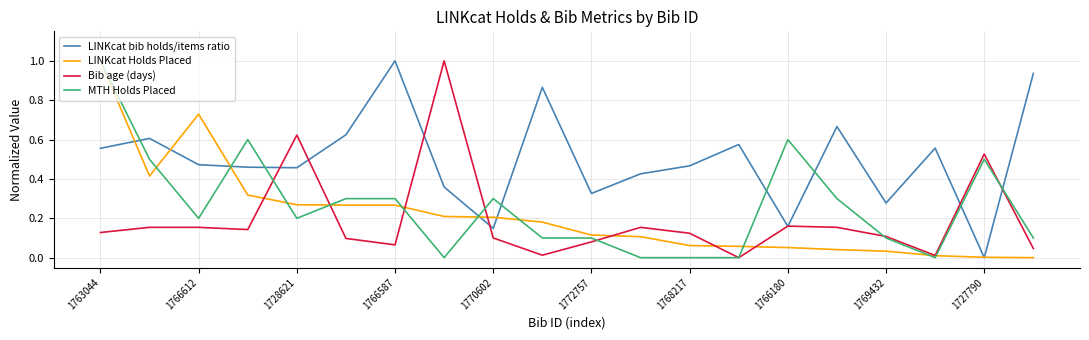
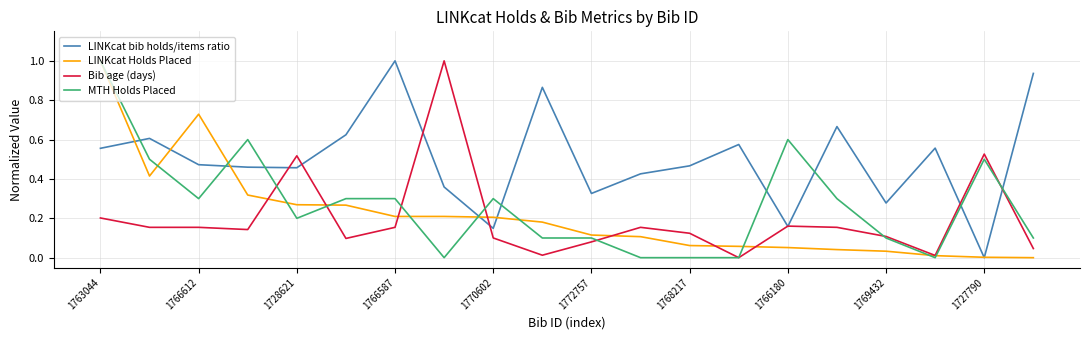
  {
    "LINKcat bib holds/items ratio": {
      "1763044": 0.56,
      "1766612": 0.47,
      "1728621": 0.46,
      "1766587": 1.00,
      "1770602": 0.15,
      "1772757": 0.33,
      "1768217": 0.47,
      "1769432": 0.28
    },
    "LINKcat Holds Placed": {
      "1766612": 0.73,
      "1728621": 0.27,
-     "1766587": 0.27,
+     "1766587": 0.21,
      "1770602": 0.21,
      "1772757": 0.11,
      "1768217": 0.06,
      "1766180": 0.05,
      "1769432": 0.03
    },
    "Bib age (days)": {
-     "1763044": 0.13,
+     "1763044": 0.20,
      "1766612": 0.15,
-     "1728621": 0.62,
-     "1766587": 0.07,
+     "1728621": 0.52,
+     "1766587": 0.15,
      "1770602": 0.10,
      "1772757": 0.08,
      "1768217": 0.12,
      "1727790": 0.53
    },
    "MTH Holds Placed": {
-     "1766612": 0.20,
+     "1766612": 0.30,
      "1728621": 0.20,
      "1766587": 0.30,
      "1770602": 0.30,
      "1772757": 0.10,
      "1768217": 0.00,
      "1766180": 0.60,
      "1727790": 0.50
    }
  }
